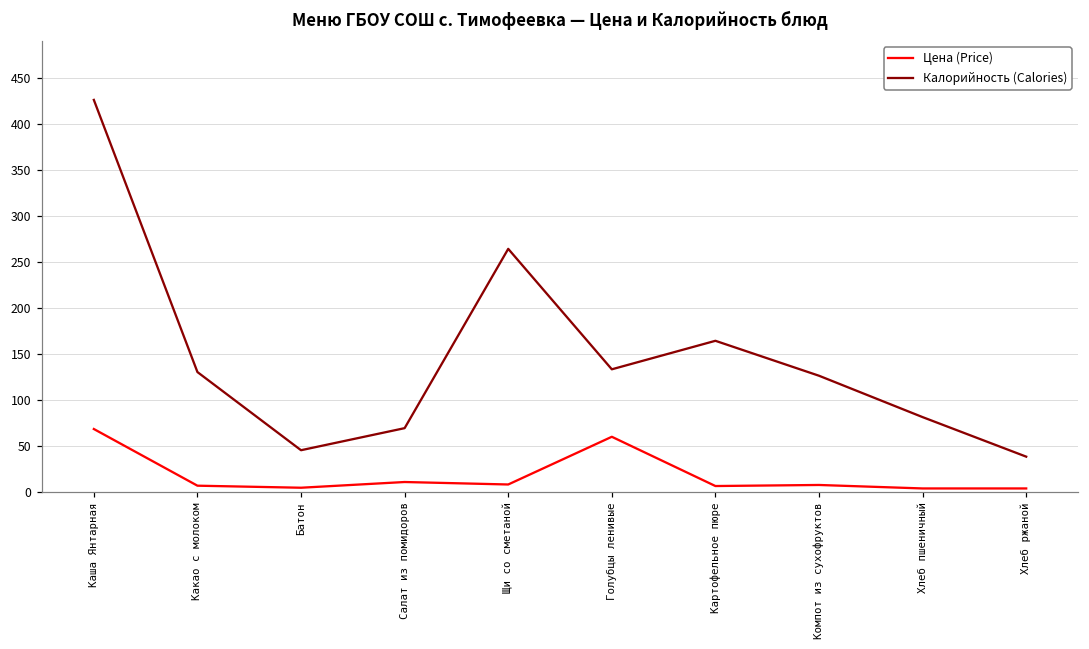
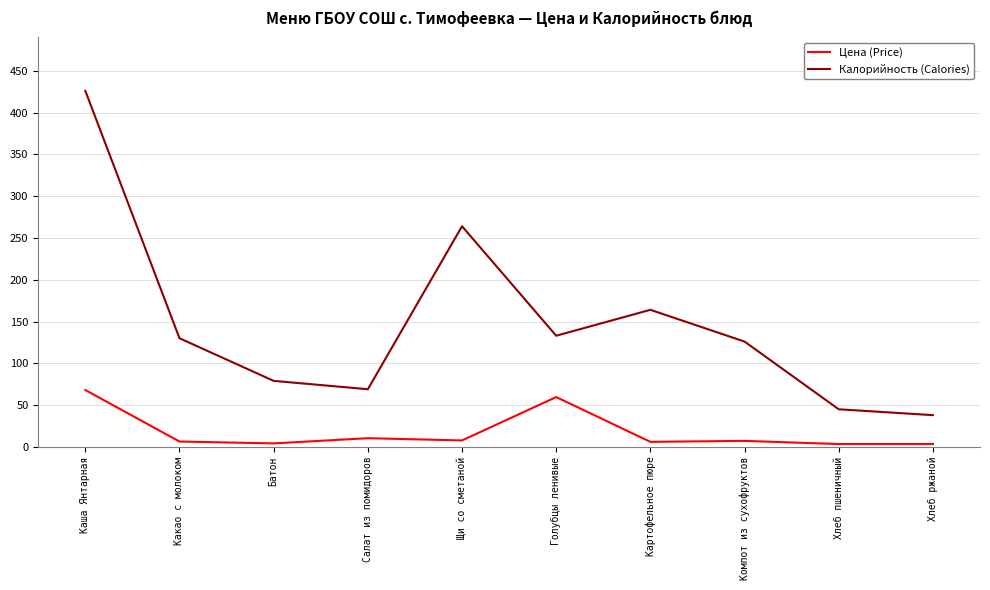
  {
    "Цена (Price)": {
      "Каша Янтарная": 70,
      "Какао с молоком": 10,
      "Батон": 0,
      "Салат из помидоров": 10,
      "Щи со сметаной": 10,
      "Голубцы ленивые": 60,
      "Картофельное пюре": 10,
      "Компот из сухофруктов": 10,
      "Хлеб пшеничный": 0,
      "Хлеб ржаной": 0
    },
    "Калорийность (Calories)": {
      "Каша Янтарная": 430,
      "Какао с молоком": 130,
-     "Батон": 50,
+     "Батон": 80,
      "Салат из помидоров": 70,
      "Щи со сметаной": 260,
      "Голубцы ленивые": 130,
      "Картофельное пюре": 160,
      "Компот из сухофруктов": 130,
-     "Хлеб пшеничный": 80,
+     "Хлеб пшеничный": 50,
      "Хлеб ржаной": 40
    }
  }
